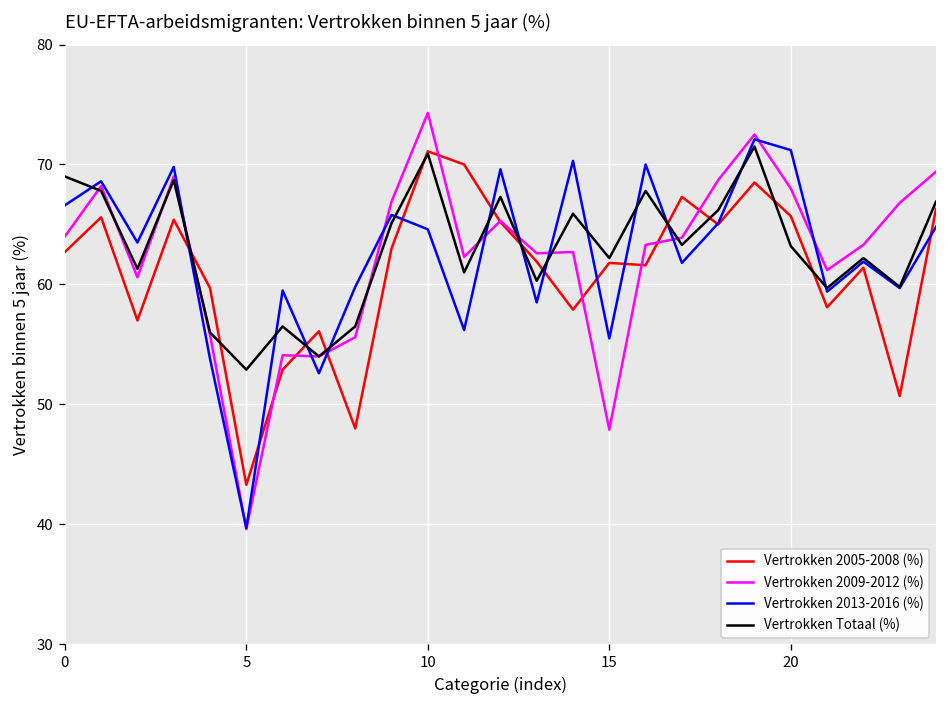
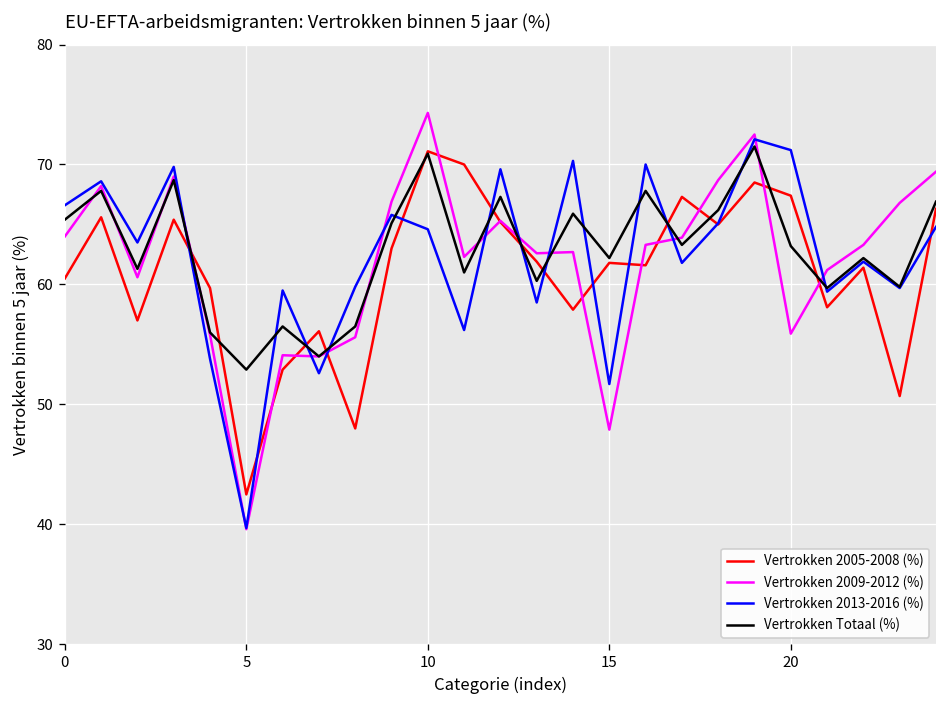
  {
    "Vertrokken 2005-2008 (%)": {
-     "0": 63,
-     "5": 43.3,
+     "0": 61,
+     "5": 42.5,
      "15": 62,
-     "20": 66
+     "20": 67
    },
    "Vertrokken 2009-2012 (%)": {
      "0": 64,
      "10": 74,
      "15": 48,
-     "20": 68
+     "20": 56
    },
    "Vertrokken 2013-2016 (%)": {
      "0": 67,
      "10": 65,
-     "15": 56,
+     "15": 52,
      "20": 71
    },
    "Vertrokken Totaal (%)": {
-     "0": 69,
+     "0": 65,
      "5": 53,
      "15": 62,
      "20": 63
    }
  }
